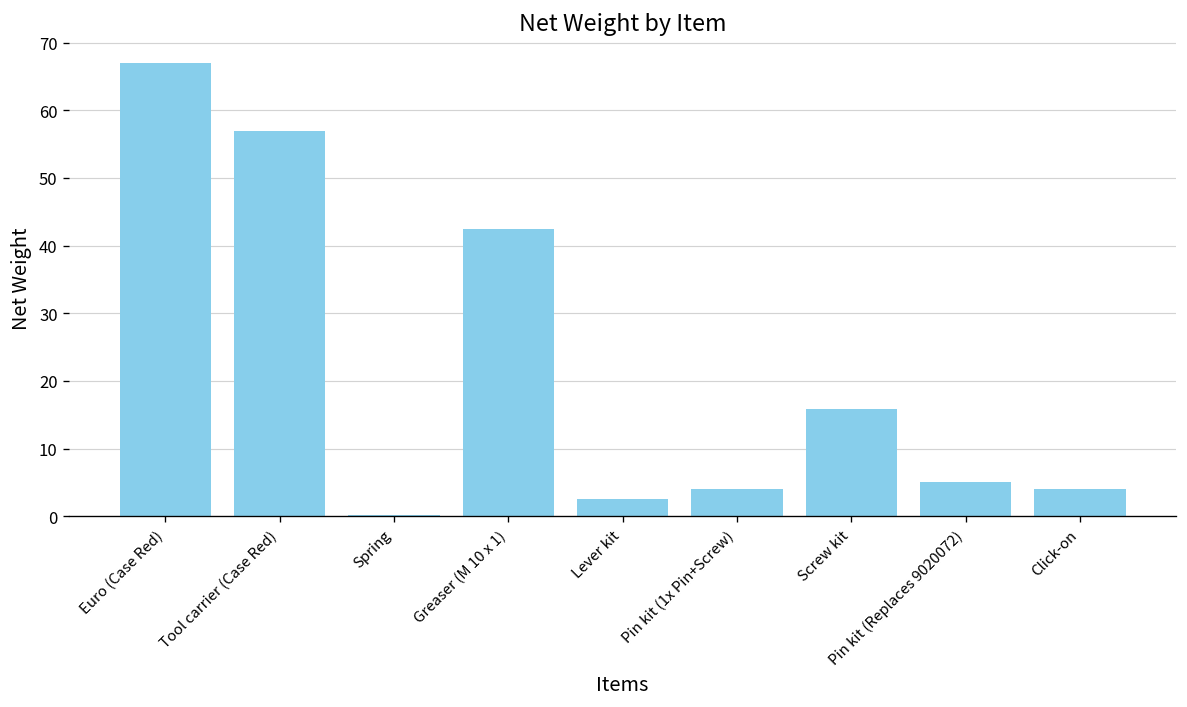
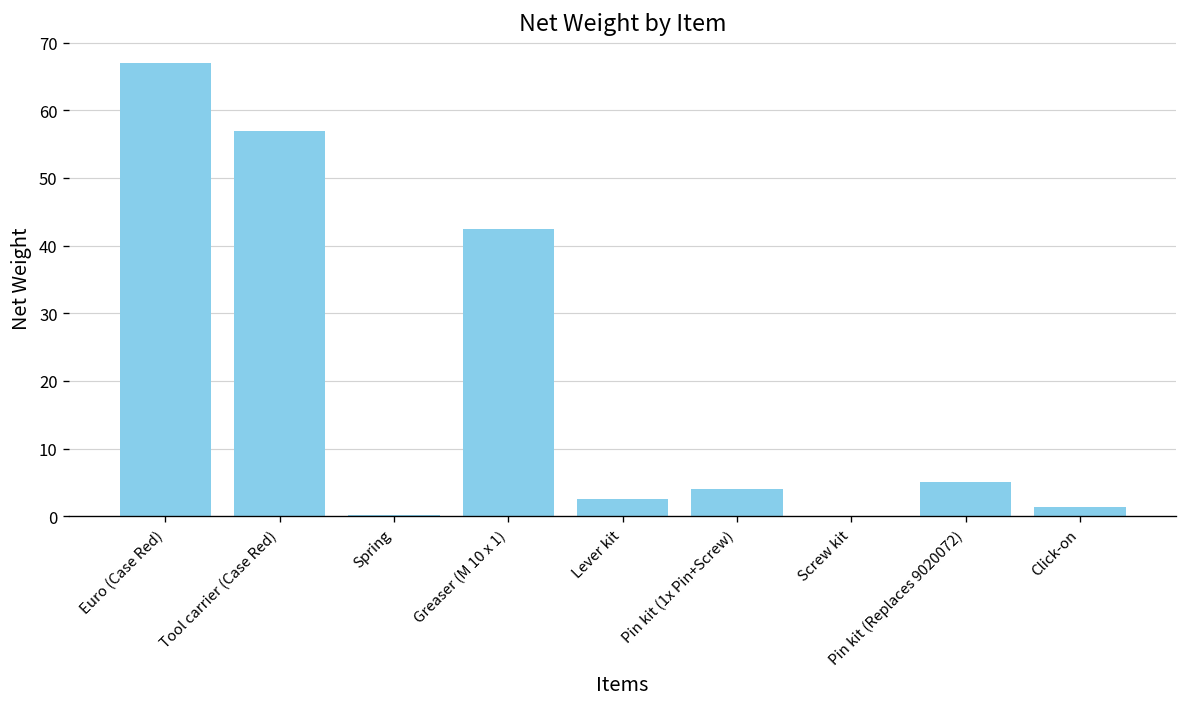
  {
    "Euro (Case Red)": 67,
    "Tool carrier (Case Red)": 57,
    "Greaser (M 10 x 1)": 42,
    "Lever kit": 3,
    "Pin kit (1x Pin+Screw)": 4,
-   "Screw kit": 16,
+   "Screw kit": 0,
    "Pin kit (Replaces 9020072)": 5,
-   "Click-on": 4
+   "Click-on": 1
  }
